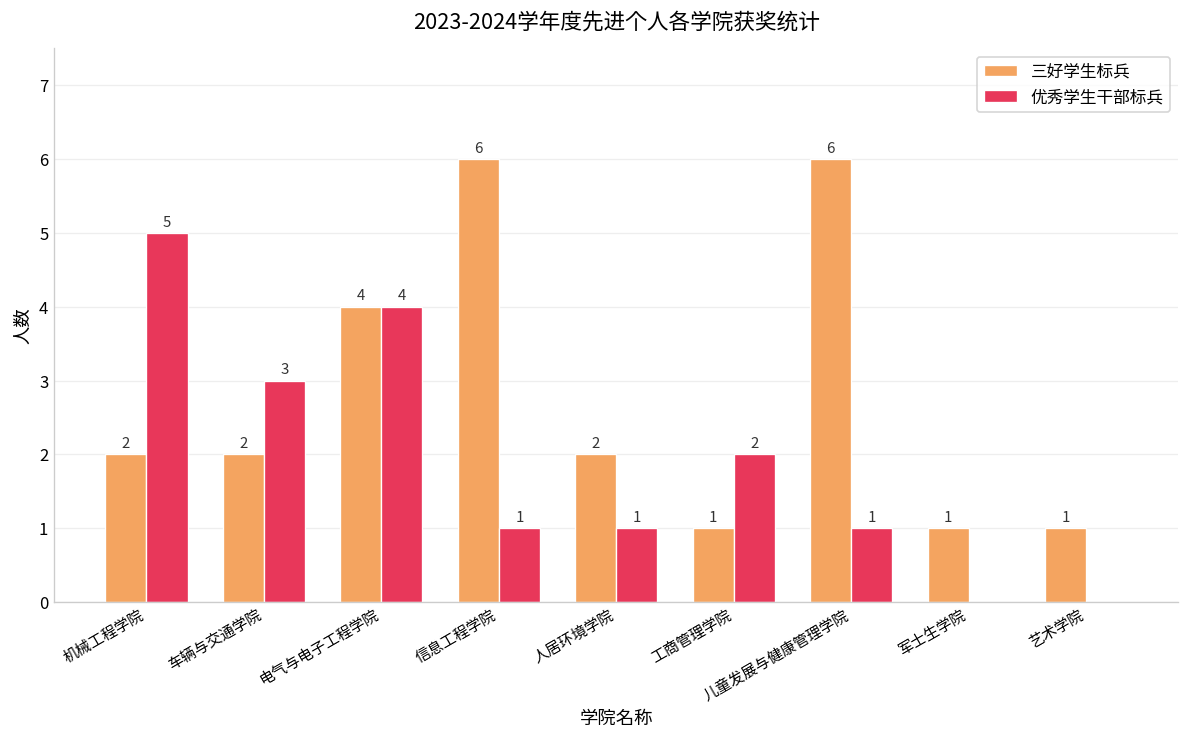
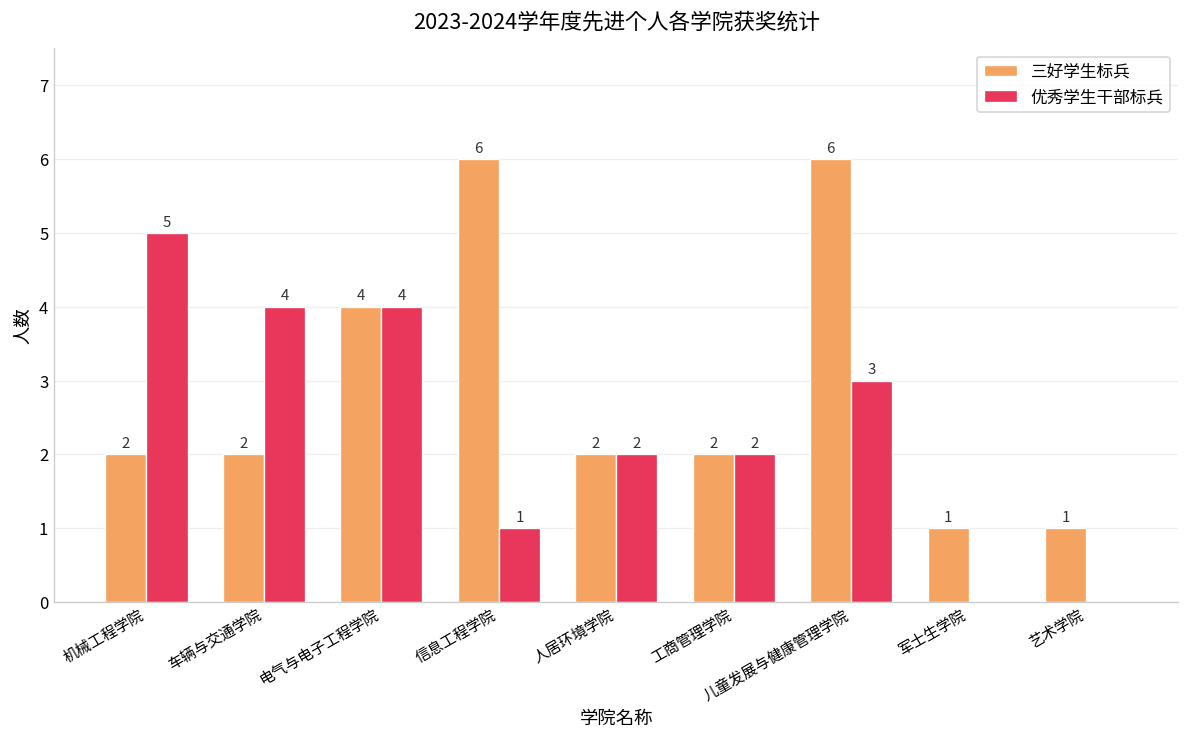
  {
    "三好学生标兵": {
      "机械工程学院": 2,
      "车辆与交通学院": 2,
      "电气与电子工程学院": 4,
      "信息工程学院": 6,
      "人居环境学院": 2,
-     "工商管理学院": 1,
+     "工商管理学院": 2,
      "儿童发展与健康管理学院": 6,
      "军士生学院": 1,
      "艺术学院": 1
    },
    "优秀学生干部标兵": {
      "机械工程学院": 5,
-     "车辆与交通学院": 3,
+     "车辆与交通学院": 4,
      "电气与电子工程学院": 4,
      "信息工程学院": 1,
-     "人居环境学院": 1,
+     "人居环境学院": 2,
      "工商管理学院": 2,
-     "儿童发展与健康管理学院": 1
+     "儿童发展与健康管理学院": 3
    }
  }
